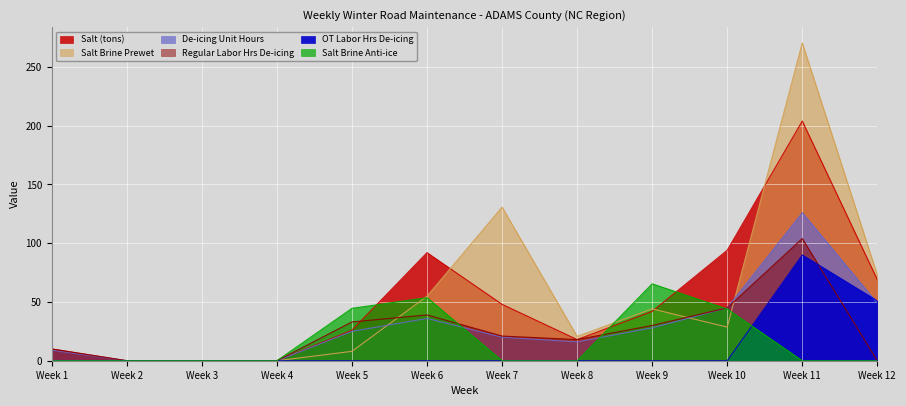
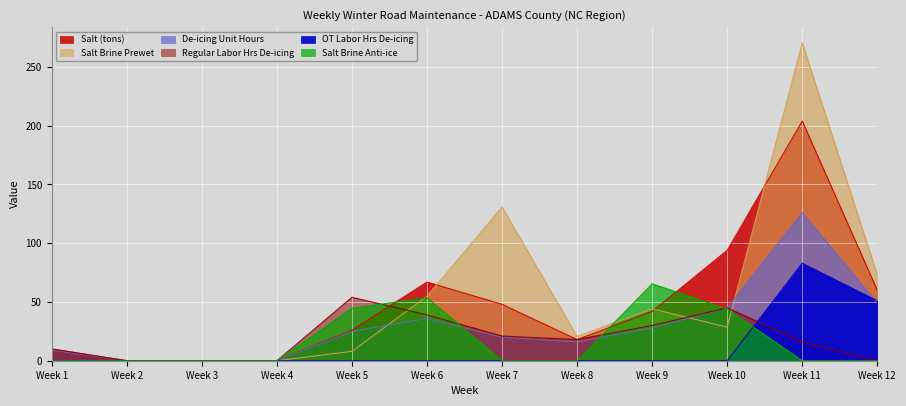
  {
    "Salt (tons)": {
-     "Week 6": 92,
+     "Week 6": 67,
      "Week 7": 48,
      "Week 10": 94,
      "Week 11": 204,
-     "Week 12": 69
+     "Week 12": 60
    },
    "Salt Brine Prewet": {
      "Week 5": 8,
      "Week 7": 131,
      "Week 8": 21,
      "Week 10": 29,
      "Week 11": 271,
      "Week 12": 73
    },
    "De-icing Unit Hours": {
      "Week 6": 36,
      "Week 11": 126
    },
    "Regular Labor Hrs De-icing": {
-     "Week 5": 33,
+     "Week 5": 54,
      "Week 6": 39,
-     "Week 11": 104
+     "Week 11": 16
    },
    "OT Labor Hrs De-icing": {
      "Week 5": 0,
      "Week 6": 0,
      "Week 9": 0,
      "Week 10": 0,
-     "Week 11": 90
+     "Week 11": 83
    },
    "Salt Brine Anti-ice": {
      "Week 5": 45,
      "Week 9": 65,
      "Week 11": 0
    }
  }
